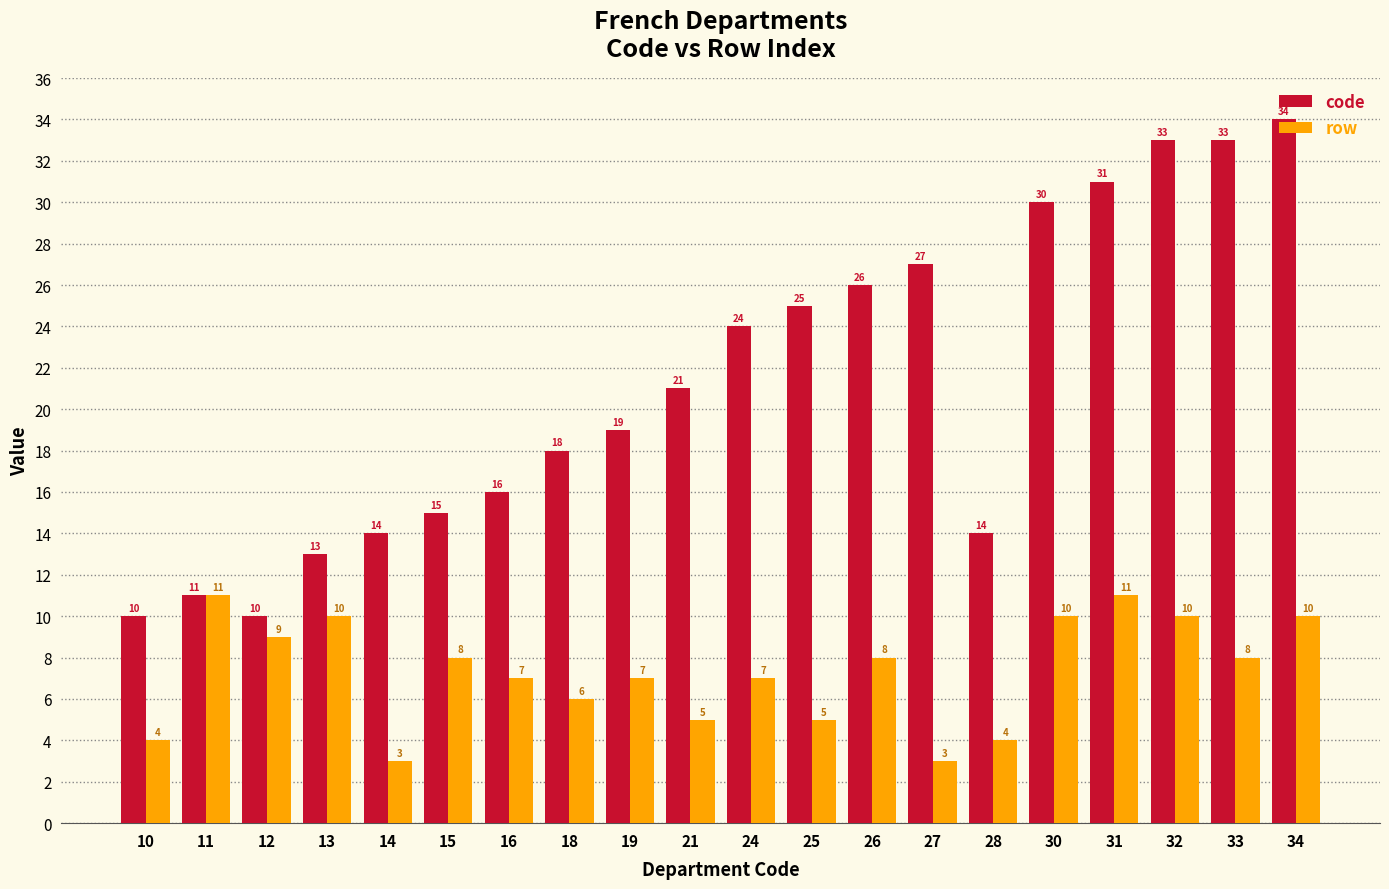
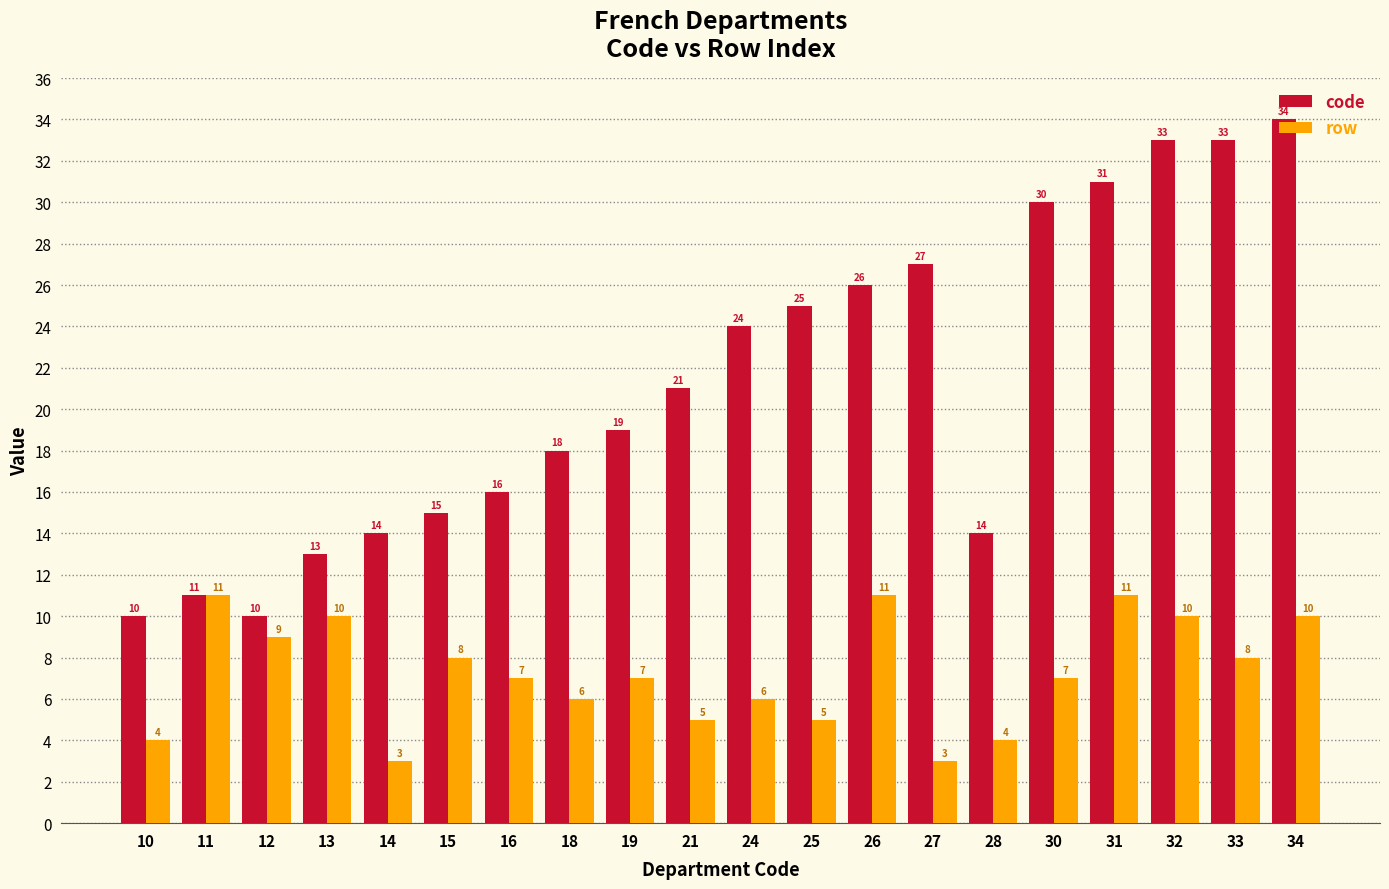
  {
    "code": {
      "10": 10,
      "11": 11,
      "12": 10,
      "13": 13,
      "14": 14,
      "15": 15,
      "16": 16,
      "18": 18,
      "19": 19,
      "21": 21,
      "24": 24,
      "25": 25,
      "26": 26,
      "27": 27,
      "28": 14,
      "30": 30,
      "31": 31,
      "32": 33,
      "33": 33,
      "34": 34
    },
    "row": {
      "10": 4,
      "11": 11,
      "12": 9,
      "13": 10,
      "14": 3,
      "15": 8,
      "16": 7,
      "18": 6,
      "19": 7,
      "21": 5,
-     "24": 7,
+     "24": 6,
      "25": 5,
-     "26": 8,
+     "26": 11,
      "27": 3,
      "28": 4,
-     "30": 10,
+     "30": 7,
      "31": 11,
      "32": 10,
      "33": 8,
      "34": 10
    }
  }
